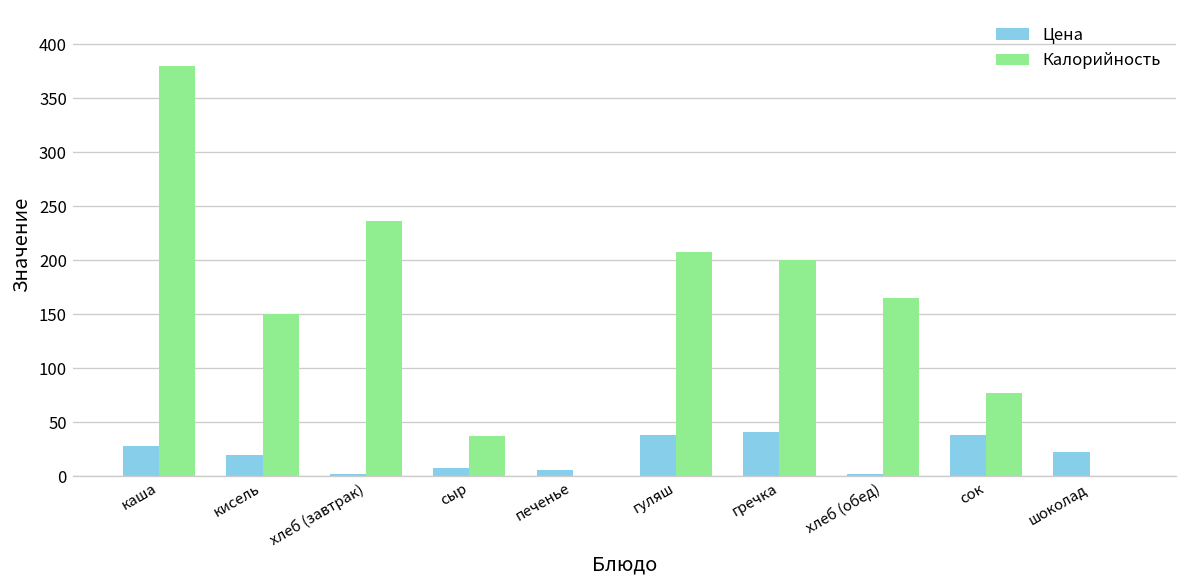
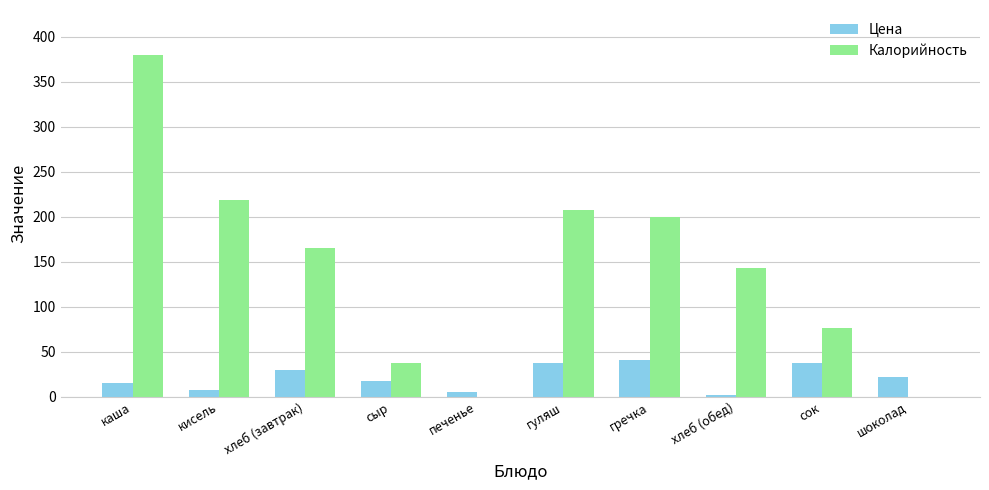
  {
    "Цена": {
-     "каша": 30,
-     "кисель": 20,
-     "хлеб (завтрак)": 0,
-     "сыр": 10,
+     "каша": 10,
+     "кисель": 10,
+     "хлеб (завтрак)": 30,
+     "сыр": 20,
      "печенье": 10,
      "гуляш": 40,
      "гречка": 40,
      "сок": 40,
      "шоколад": 20
    },
    "Калорийность": {
      "каша": 380,
-     "кисель": 150,
-     "хлеб (завтрак)": 240,
+     "кисель": 220,
+     "хлеб (завтрак)": 170,
      "сыр": 40,
      "печенье": 0,
      "гуляш": 210,
      "гречка": 200,
-     "хлеб (обед)": 170,
+     "хлеб (обед)": 140,
      "сок": 80,
      "шоколад": 0
    }
  }
